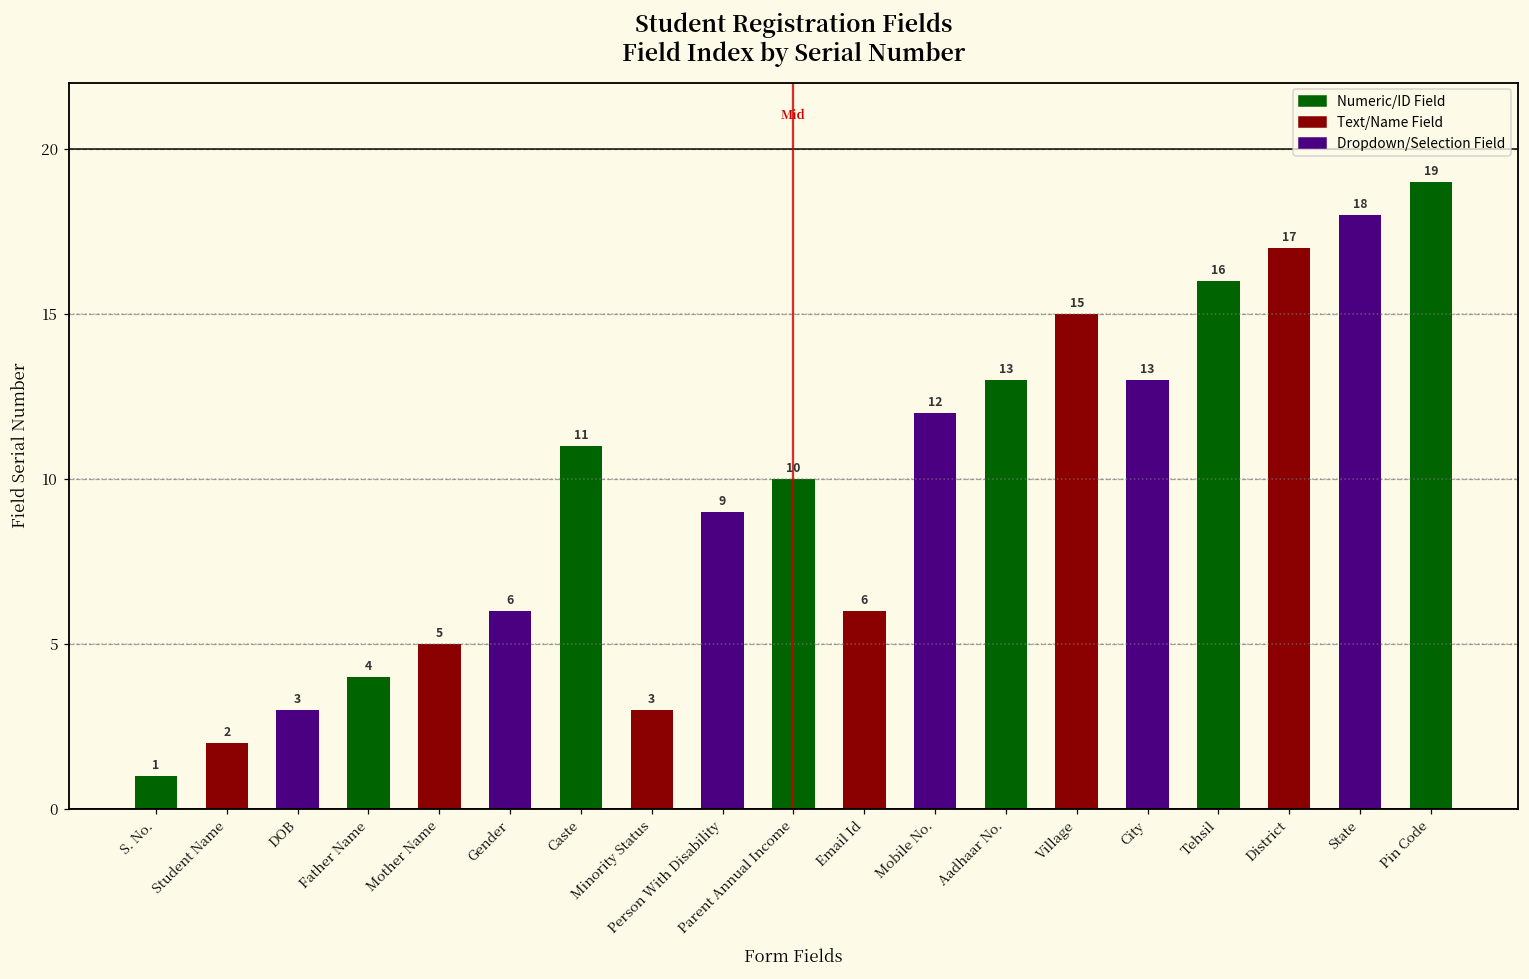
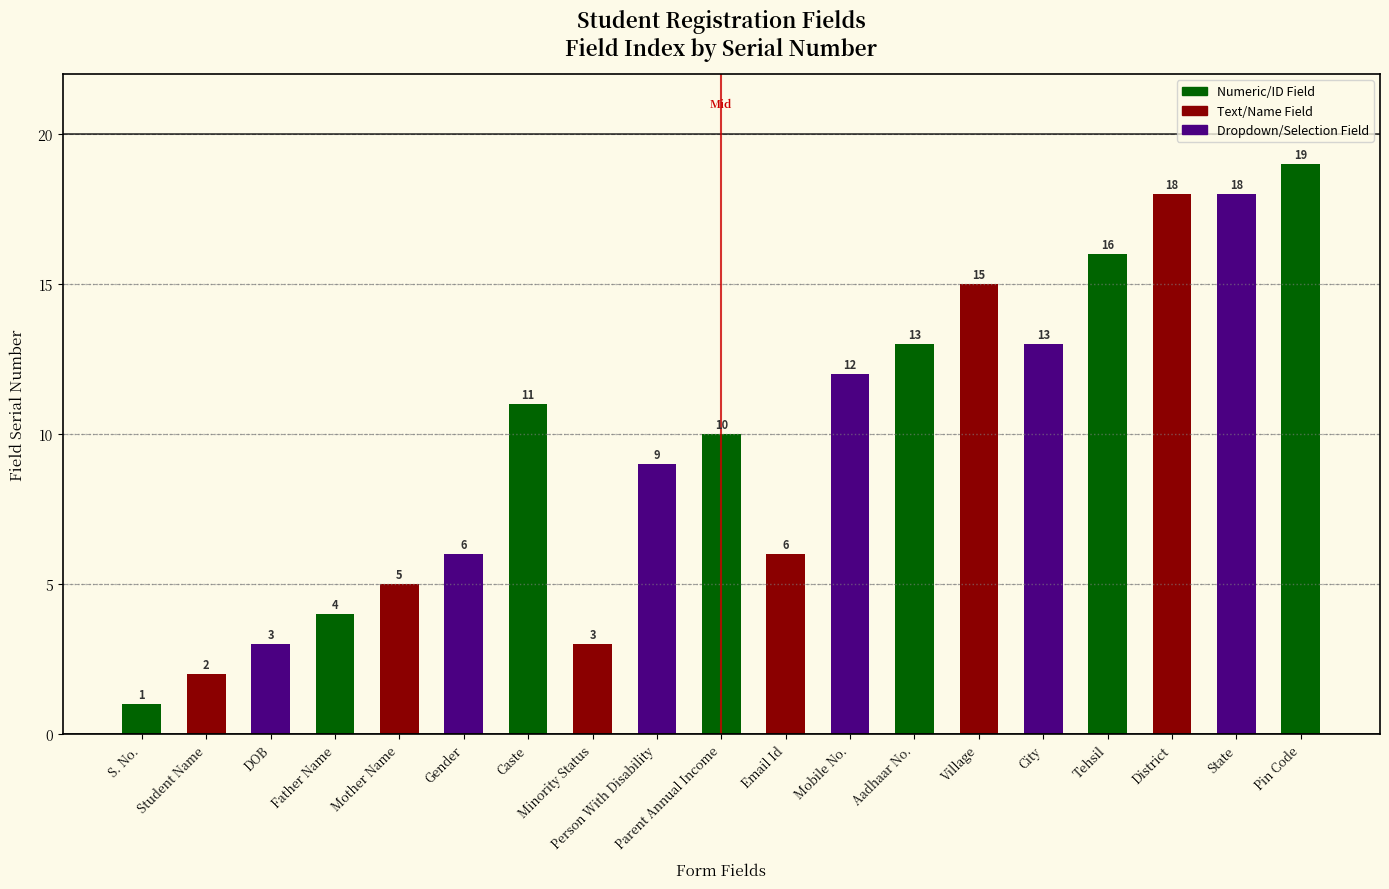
  {
    "S. No.": 1,
    "Student Name": 2,
    "DOB": 3,
    "Father Name": 4,
    "Mother Name": 5,
    "Gender": 6,
    "Caste": 11,
    "Minority Status": 3,
    "Person With Disability": 9,
    "Parent Annual Income": 10,
    "Email Id": 6,
    "Mobile No.": 12,
    "Aadhaar No.": 13,
    "Village": 15,
    "City": 13,
    "Tehsil": 16,
-   "District": 17,
+   "District": 18,
    "State": 18,
    "Pin Code": 19
  }
